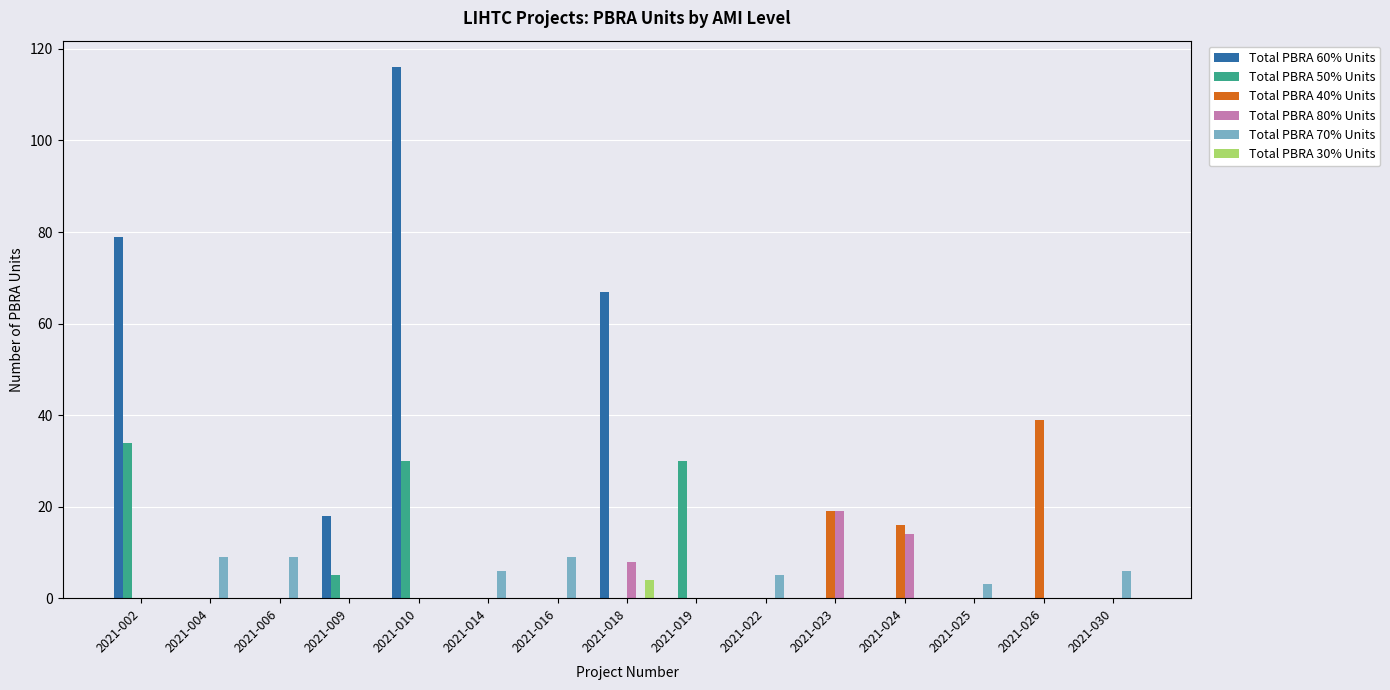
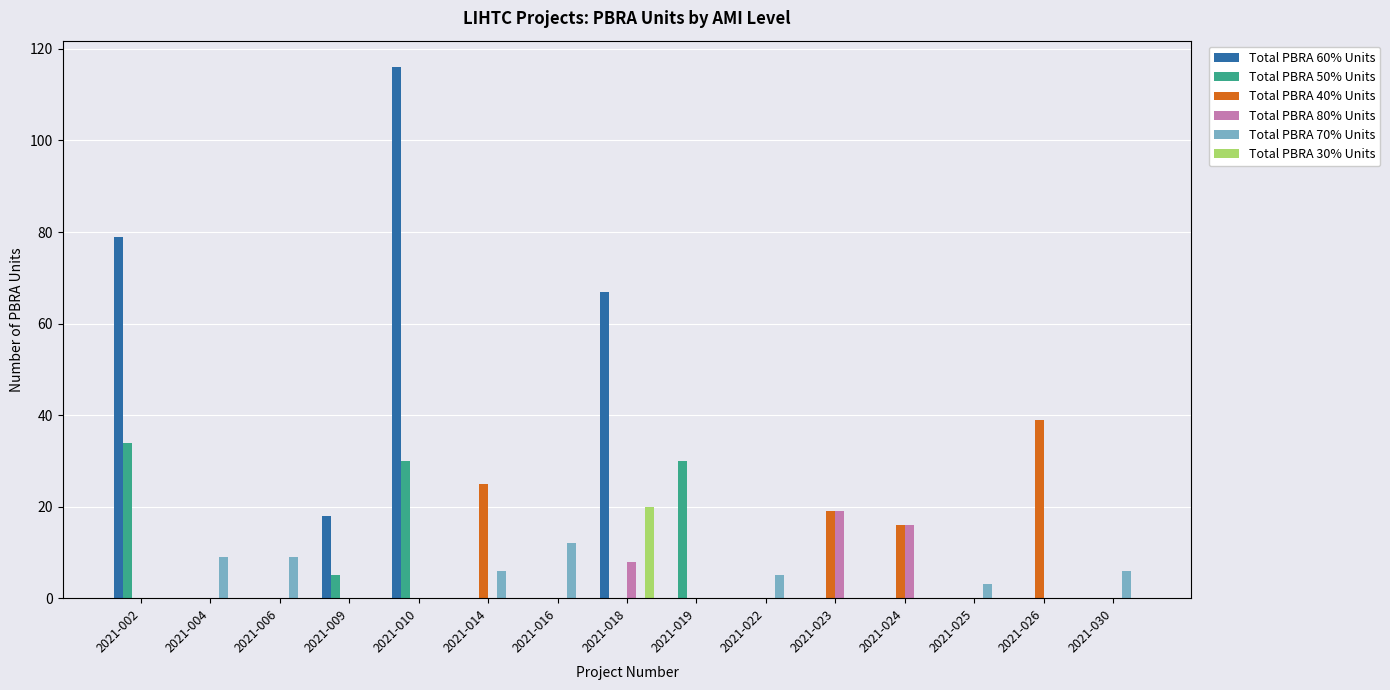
  {
    "Total PBRA 60% Units": {
      "2021-002": 79,
      "2021-004": 0,
      "2021-006": 0,
      "2021-009": 18,
      "2021-010": 116,
      "2021-014": 0,
      "2021-016": 0,
      "2021-018": 67,
      "2021-019": 0,
      "2021-022": 0,
      "2021-023": 0,
      "2021-024": 0,
      "2021-025": 0,
      "2021-026": 0,
      "2021-030": 0
    },
    "Total PBRA 50% Units": {
      "2021-002": 34,
      "2021-004": 0,
      "2021-006": 0,
      "2021-009": 5,
      "2021-010": 30,
      "2021-014": 0,
      "2021-016": 0,
      "2021-018": 0,
      "2021-019": 30,
      "2021-022": 0,
      "2021-023": 0,
      "2021-024": 0,
      "2021-025": 0,
      "2021-026": 0,
      "2021-030": 0
    },
    "Total PBRA 40% Units": {
      "2021-002": 0,
      "2021-004": 0,
      "2021-006": 0,
      "2021-009": 0,
      "2021-010": 0,
-     "2021-014": 0,
+     "2021-014": 25,
      "2021-016": 0,
      "2021-018": 0,
      "2021-019": 0,
      "2021-022": 0,
      "2021-023": 19,
      "2021-024": 16,
      "2021-025": 0,
      "2021-026": 39,
      "2021-030": 0
    },
    "Total PBRA 80% Units": {
      "2021-002": 0,
      "2021-004": 0,
      "2021-006": 0,
      "2021-009": 0,
      "2021-010": 0,
      "2021-014": 0,
      "2021-016": 0,
      "2021-018": 8,
      "2021-019": 0,
      "2021-022": 0,
      "2021-023": 19,
-     "2021-024": 14,
+     "2021-024": 16,
      "2021-025": 0,
      "2021-026": 0,
      "2021-030": 0
    },
    "Total PBRA 70% Units": {
      "2021-002": 0,
      "2021-004": 9,
      "2021-006": 9,
      "2021-009": 0,
      "2021-010": 0,
      "2021-014": 6,
-     "2021-016": 9,
+     "2021-016": 12,
      "2021-018": 0,
      "2021-019": 0,
      "2021-022": 5,
      "2021-023": 0,
      "2021-024": 0,
      "2021-025": 3,
      "2021-026": 0,
      "2021-030": 6
    },
    "Total PBRA 30% Units": {
      "2021-002": 0,
      "2021-004": 0,
      "2021-006": 0,
      "2021-009": 0,
      "2021-010": 0,
      "2021-014": 0,
      "2021-016": 0,
-     "2021-018": 4,
+     "2021-018": 20,
      "2021-019": 0,
      "2021-022": 0,
      "2021-023": 0,
      "2021-024": 0,
      "2021-025": 0,
      "2021-026": 0,
      "2021-030": 0
    }
  }
